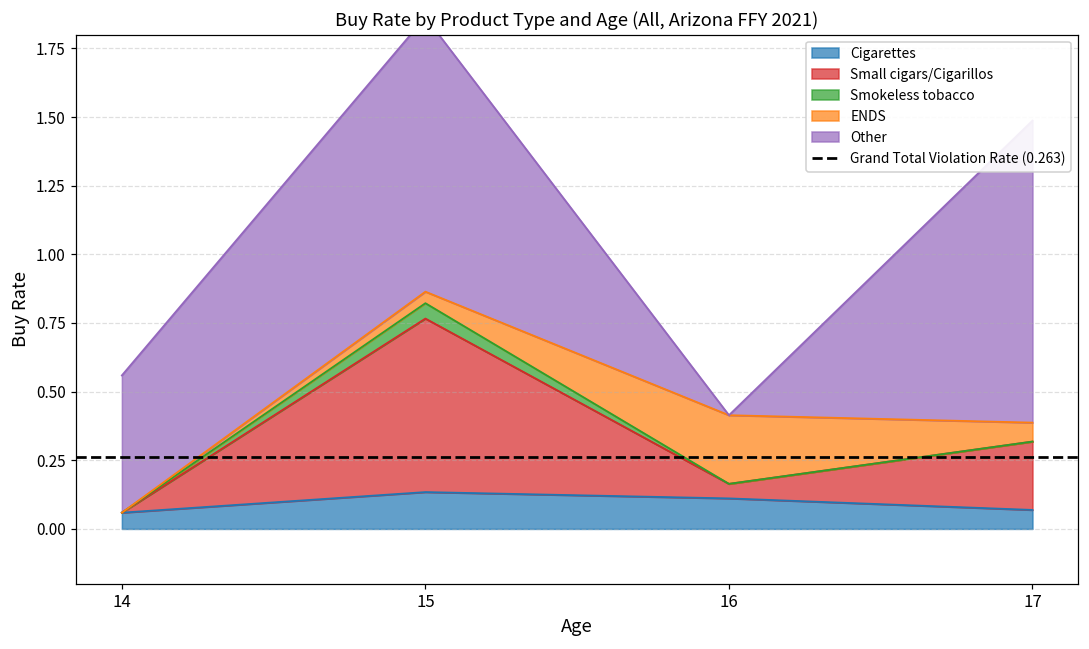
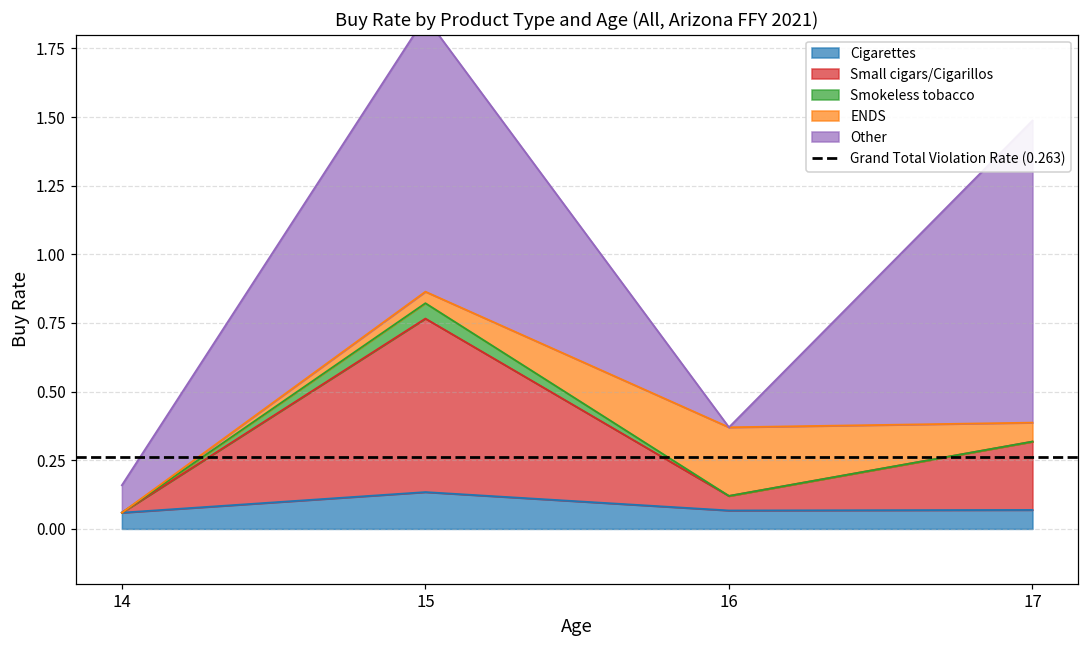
  {
    "Cigarettes": {
      "15": 0.13,
-     "16": 0.11,
+     "16": 0.07,
      "17": 0.07
    },
    "Small cigars/Cigarillos": {
      "15": 0.63
    },
    "Smokeless tobacco": {
      "15": 0.06
    },
    "ENDS": {
      "15": 0.04,
      "17": 0.07
    },
    "Other": {
-     "14": 0.5
+     "14": 0.1
    }
  }
